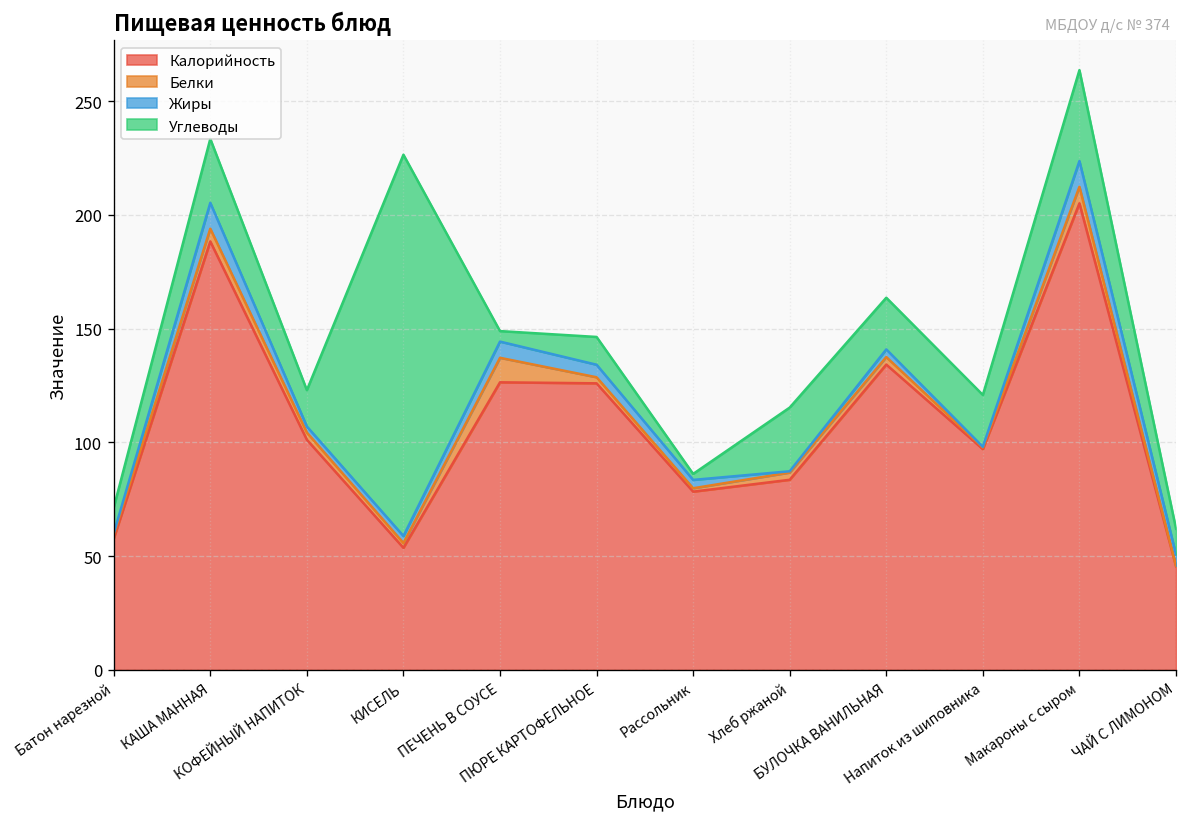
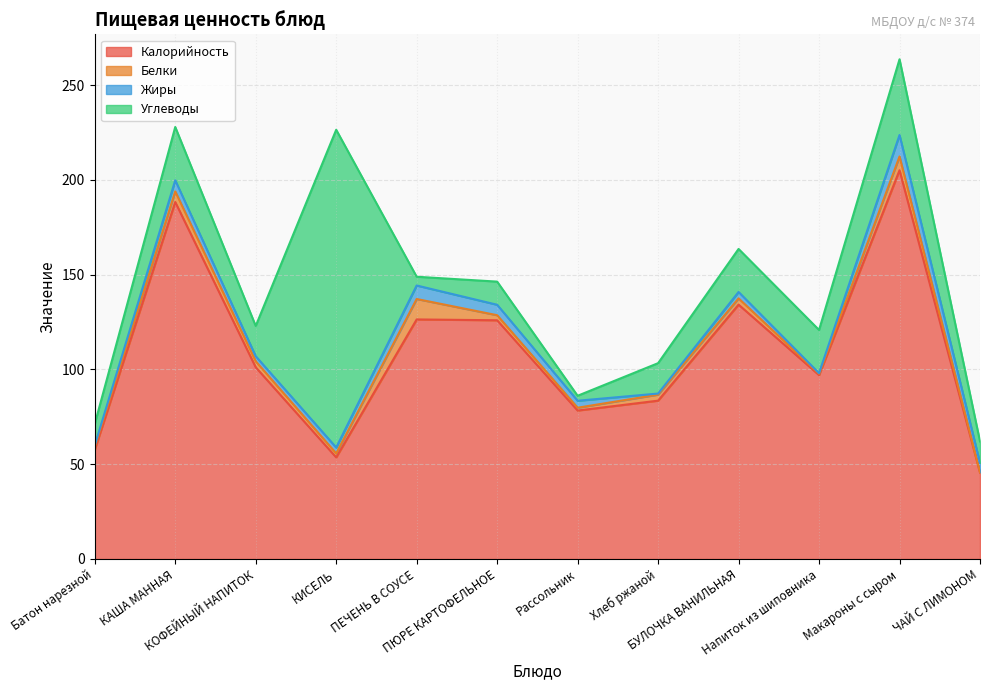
  {
    "Жиры": {
-     "КАША МАННАЯ": 11,
+     "КАША МАННАЯ": 6,
      "КОФЕЙНЫЙ НАПИТОК": 3,
      "КИСЕЛЬ": 3,
      "ПЕЧЕНЬ В СОУСЕ": 7,
      "ПЮРЕ КАРТОФЕЛЬНОЕ": 6,
      "Рассольник": 4,
      "БУЛОЧКА ВАНИЛЬНАЯ": 3,
      "Макароны с сыром": 11,
      "ЧАЙ С ЛИМОНОМ": 5
    },
    "Углеводы": {
      "Батон нарезной": 11,
      "КОФЕЙНЫЙ НАПИТОК": 16,
      "КИСЕЛЬ": 168,
      "ПЕЧЕНЬ В СОУСЕ": 5,
      "ПЮРЕ КАРТОФЕЛЬНОЕ": 12,
      "Рассольник": 3,
-     "Хлеб ржаной": 28,
+     "Хлеб ржаной": 16,
      "БУЛОЧКА ВАНИЛЬНАЯ": 23,
      "Напиток из шиповника": 23,
      "Макароны с сыром": 40,
      "ЧАЙ С ЛИМОНОМ": 11
    }
  }
